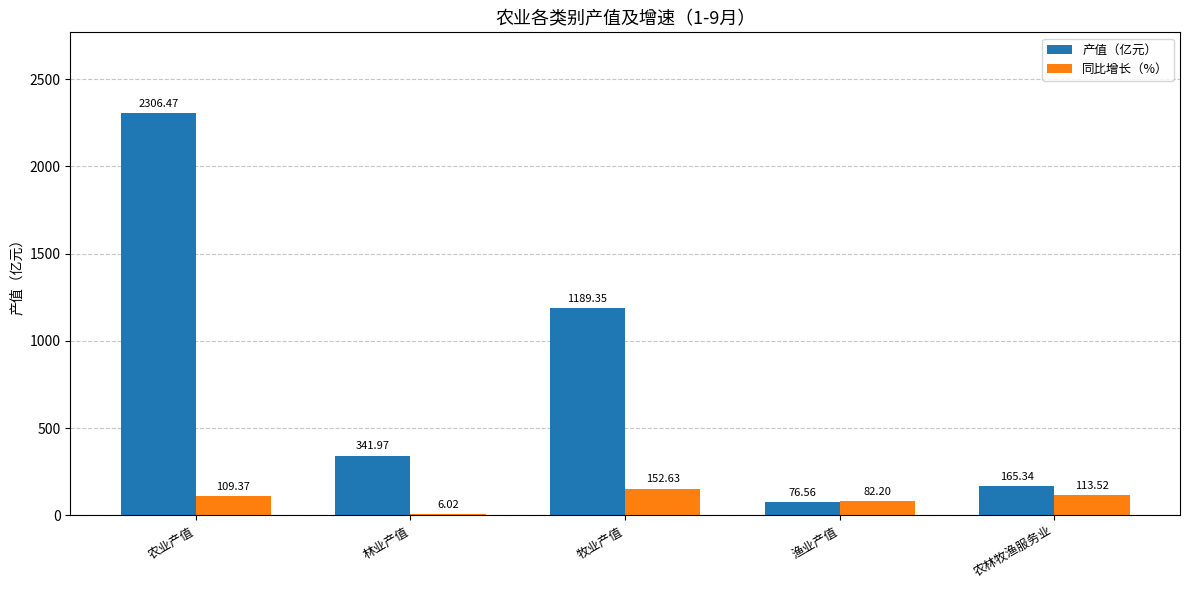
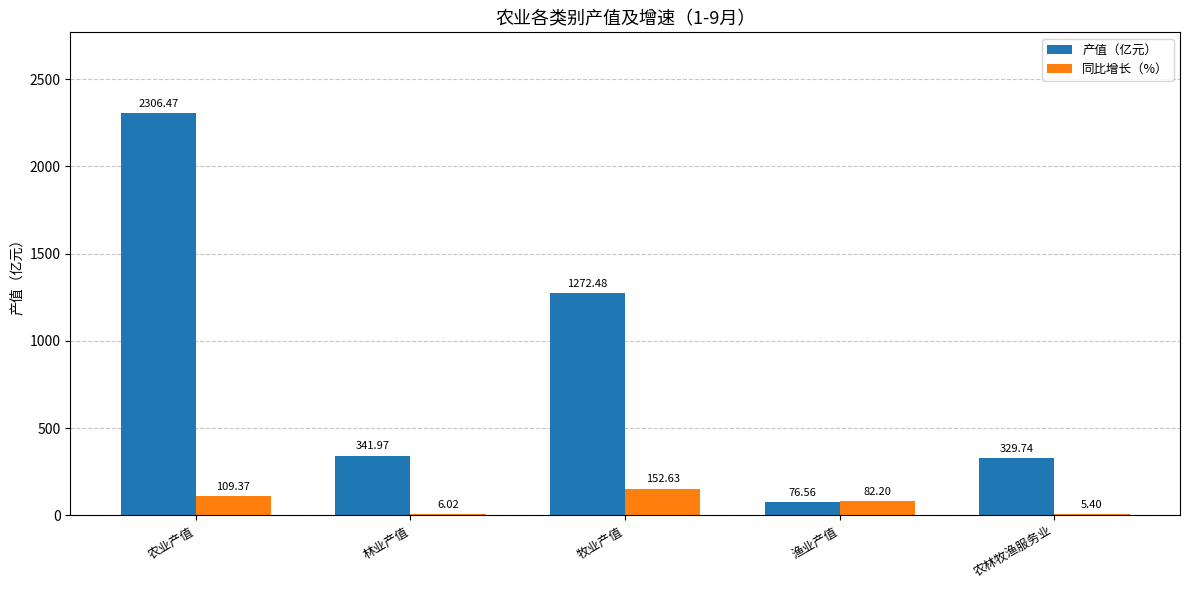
  {
    "产值（亿元）": {
      "农业产值": 2306.47,
      "林业产值": 341.97,
-     "牧业产值": 1189.35,
+     "牧业产值": 1272.48,
      "渔业产值": 76.56,
-     "农林牧渔服务业": 165.34
+     "农林牧渔服务业": 329.74
    },
    "同比增长（%）": {
      "农业产值": 109.37,
      "林业产值": 6.02,
      "牧业产值": 152.63,
      "渔业产值": 82.20,
-     "农林牧渔服务业": 113.52
+     "农林牧渔服务业": 5.40
    }
  }
